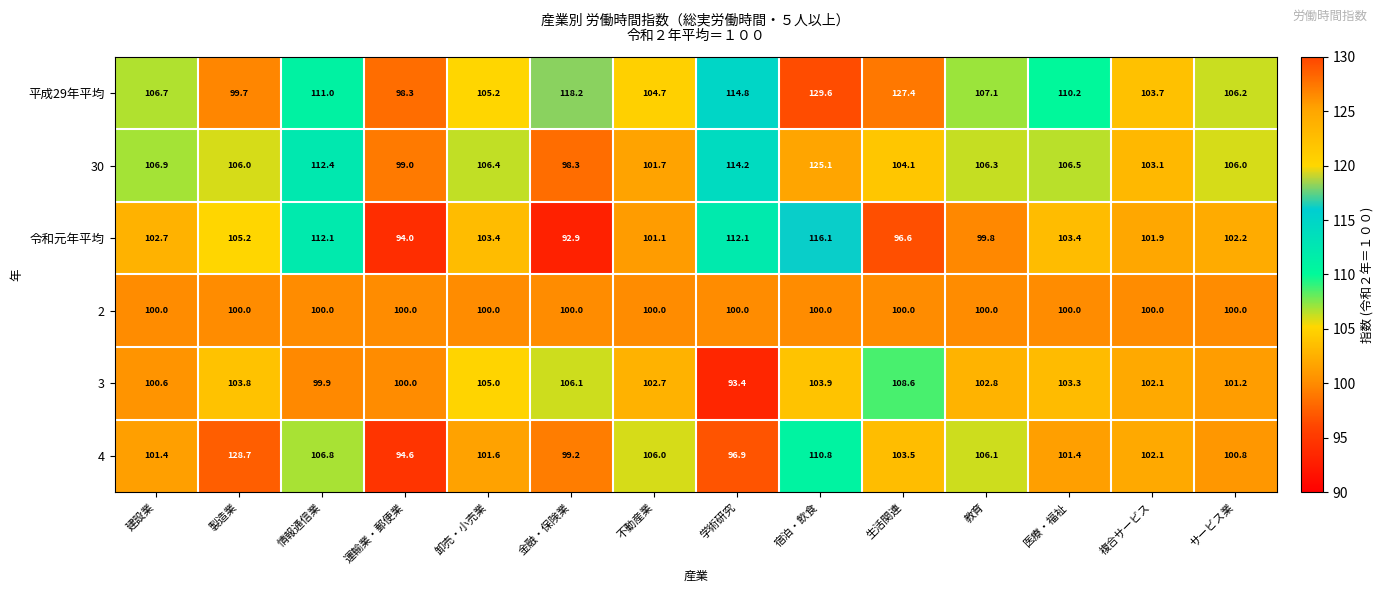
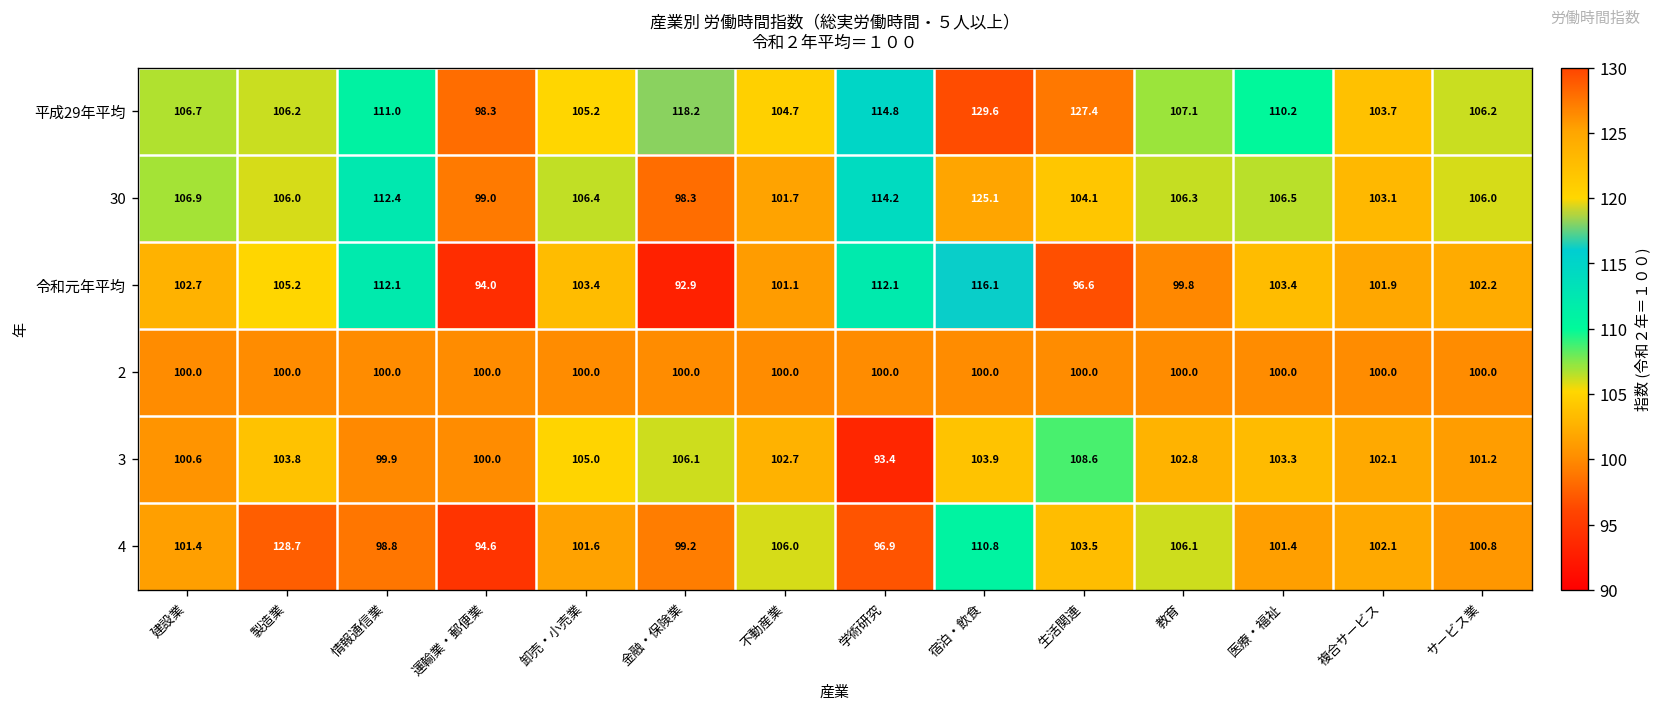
  {
    "平成29年平均": {
      "建設業": 106.7,
-     "製造業": 99.7,
+     "製造業": 106.2,
      "情報通信業": 111.0,
      "運輸業・郵便業": 98.3,
      "卸売・小売業": 105.2,
      "金融・保険業": 118.2,
      "不動産業": 104.7,
      "学術研究": 114.8,
      "宿泊・飲食": 129.6,
      "生活関連": 127.4,
      "教育": 107.1,
      "医療・福祉": 110.2,
      "複合サービス": 103.7,
      "サービス業": 106.2
    },
    "30": {
      "建設業": 106.9,
      "製造業": 106.0,
      "情報通信業": 112.4,
      "運輸業・郵便業": 99.0,
      "卸売・小売業": 106.4,
      "金融・保険業": 98.3,
      "不動産業": 101.7,
      "学術研究": 114.2,
      "宿泊・飲食": 125.1,
      "生活関連": 104.1,
      "教育": 106.3,
      "医療・福祉": 106.5,
      "複合サービス": 103.1,
      "サービス業": 106.0
    },
    "令和元年平均": {
      "建設業": 102.7,
      "製造業": 105.2,
      "情報通信業": 112.1,
      "運輸業・郵便業": 94.0,
      "卸売・小売業": 103.4,
      "金融・保険業": 92.9,
      "不動産業": 101.1,
      "学術研究": 112.1,
      "宿泊・飲食": 116.1,
      "生活関連": 96.6,
      "教育": 99.8,
      "医療・福祉": 103.4,
      "複合サービス": 101.9,
      "サービス業": 102.2
    },
    "2": {
      "建設業": 100.0,
      "製造業": 100.0,
      "情報通信業": 100.0,
      "運輸業・郵便業": 100.0,
      "卸売・小売業": 100.0,
      "金融・保険業": 100.0,
      "不動産業": 100.0,
      "学術研究": 100.0,
      "宿泊・飲食": 100.0,
      "生活関連": 100.0,
      "教育": 100.0,
      "医療・福祉": 100.0,
      "複合サービス": 100.0,
      "サービス業": 100.0
    },
    "3": {
      "建設業": 100.6,
      "製造業": 103.8,
      "情報通信業": 99.9,
      "運輸業・郵便業": 100.0,
      "卸売・小売業": 105.0,
      "金融・保険業": 106.1,
      "不動産業": 102.7,
      "学術研究": 93.4,
      "宿泊・飲食": 103.9,
      "生活関連": 108.6,
      "教育": 102.8,
      "医療・福祉": 103.3,
      "複合サービス": 102.1,
      "サービス業": 101.2
    },
    "4": {
      "建設業": 101.4,
      "製造業": 128.7,
-     "情報通信業": 106.8,
+     "情報通信業": 98.8,
      "運輸業・郵便業": 94.6,
      "卸売・小売業": 101.6,
      "金融・保険業": 99.2,
      "不動産業": 106.0,
      "学術研究": 96.9,
      "宿泊・飲食": 110.8,
      "生活関連": 103.5,
      "教育": 106.1,
      "医療・福祉": 101.4,
      "複合サービス": 102.1,
      "サービス業": 100.8
    }
  }
